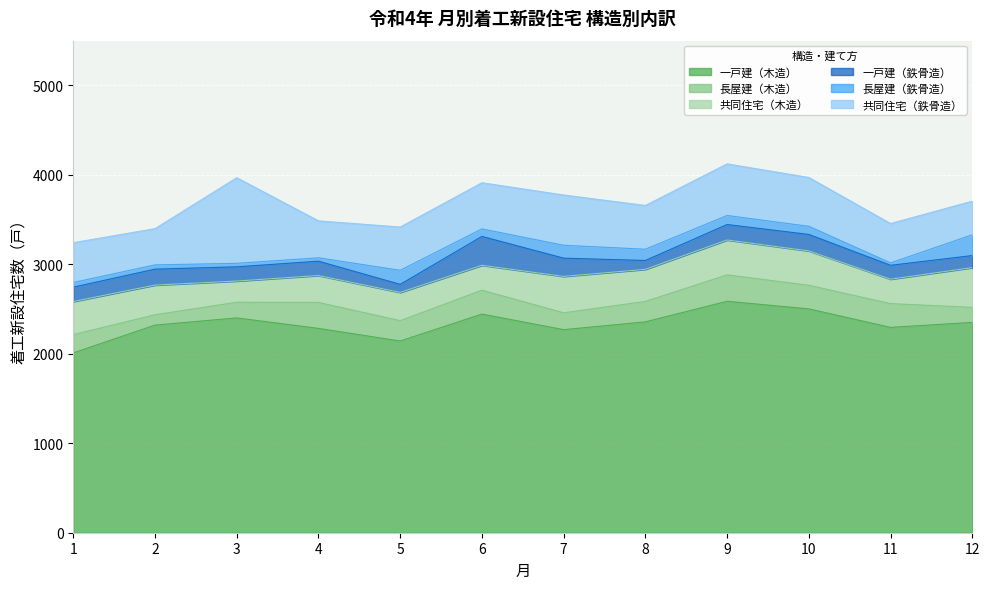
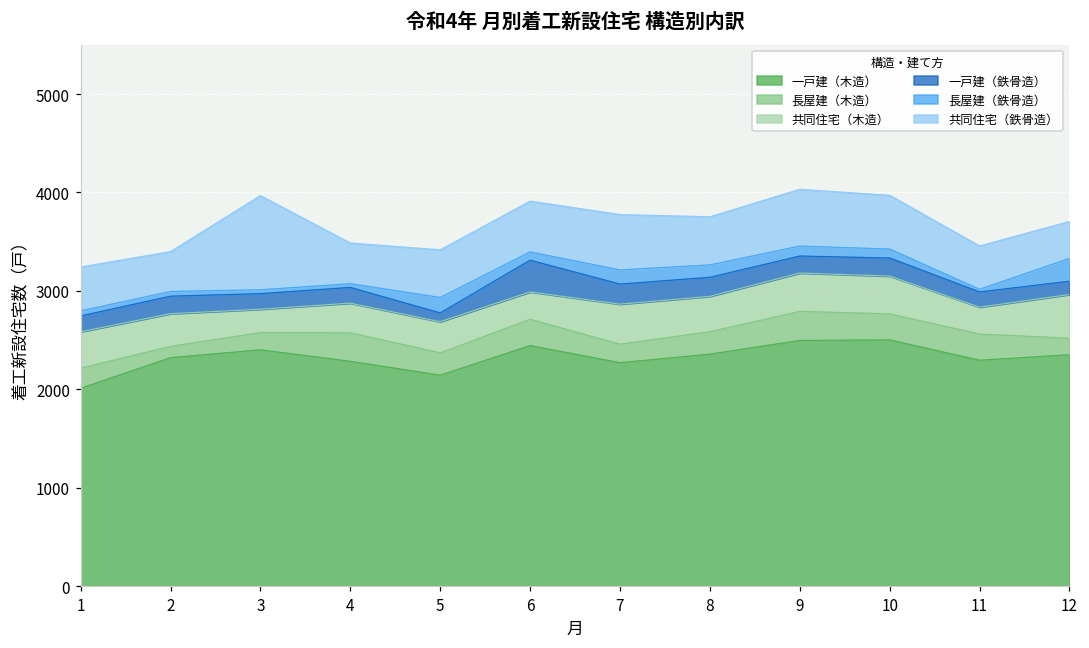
  {
    "一戸建（木造）": {
      "1": 2000,
      "2": 2300,
      "3": 2400,
      "4": 2300,
      "5": 2100,
      "6": 2400,
      "7": 2300,
      "8": 2400,
-     "9": 2600,
+     "9": 2500,
      "10": 2500,
      "11": 2300,
      "12": 2400
    },
    "一戸建（鉄骨造）": {
      "1": 200,
      "2": 200,
      "3": 200,
      "4": 200,
      "5": 100,
      "6": 300,
      "7": 200,
-     "8": 100,
+     "8": 200,
      "9": 200,
      "10": 200,
      "12": 100
    },
    "長屋建（鉄骨造）": {
      "1": 100,
      "2": 0,
      "3": 0,
      "4": 0,
      "5": 200,
      "6": 100,
      "7": 100,
      "8": 100,
      "9": 100,
      "10": 100,
      "12": 200
    },
    "共同住宅（鉄骨造）": {
      "1": 400,
      "2": 400,
      "3": 1000,
      "4": 400,
      "5": 500,
      "6": 500,
      "7": 600,
      "8": 500,
      "9": 600,
      "10": 500,
      "11": 400,
      "12": 400
    }
  }
